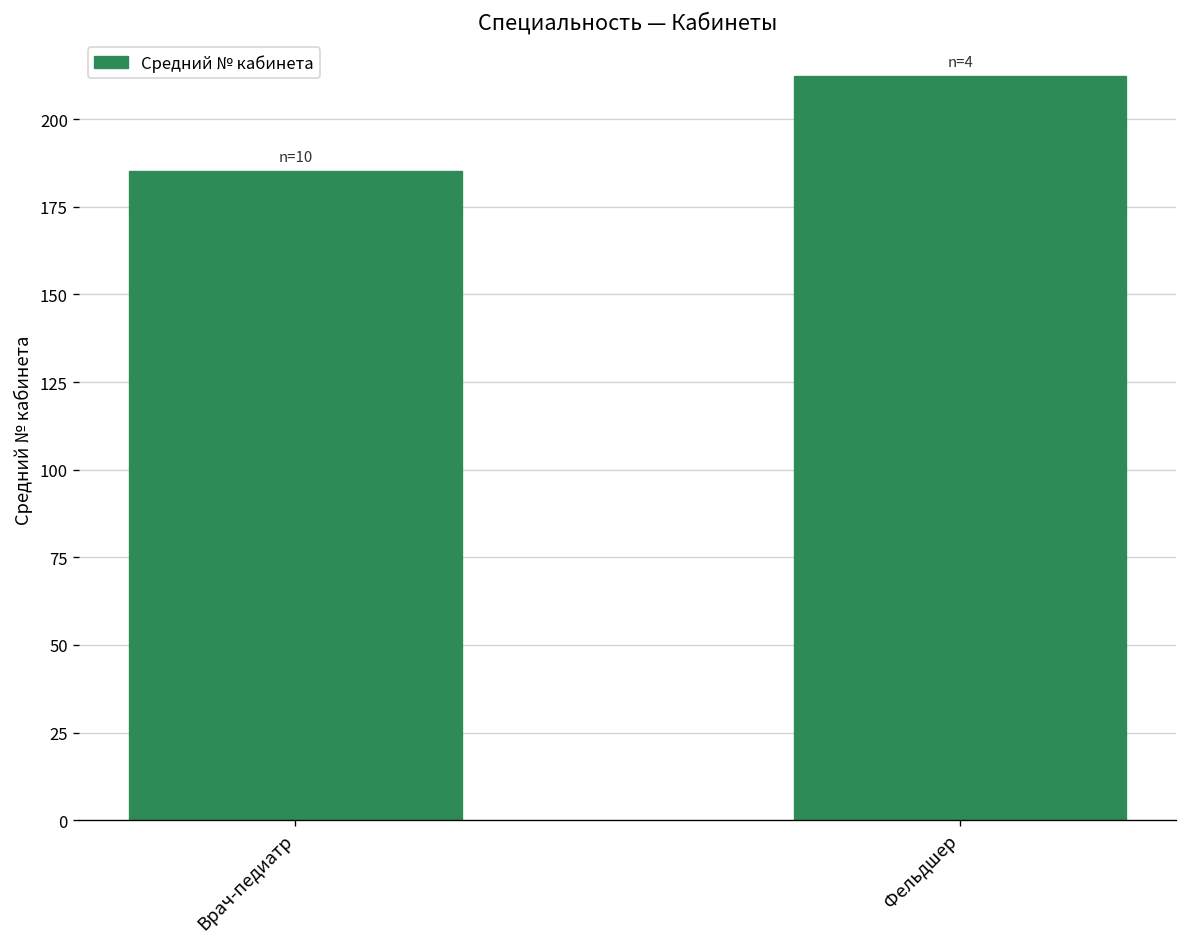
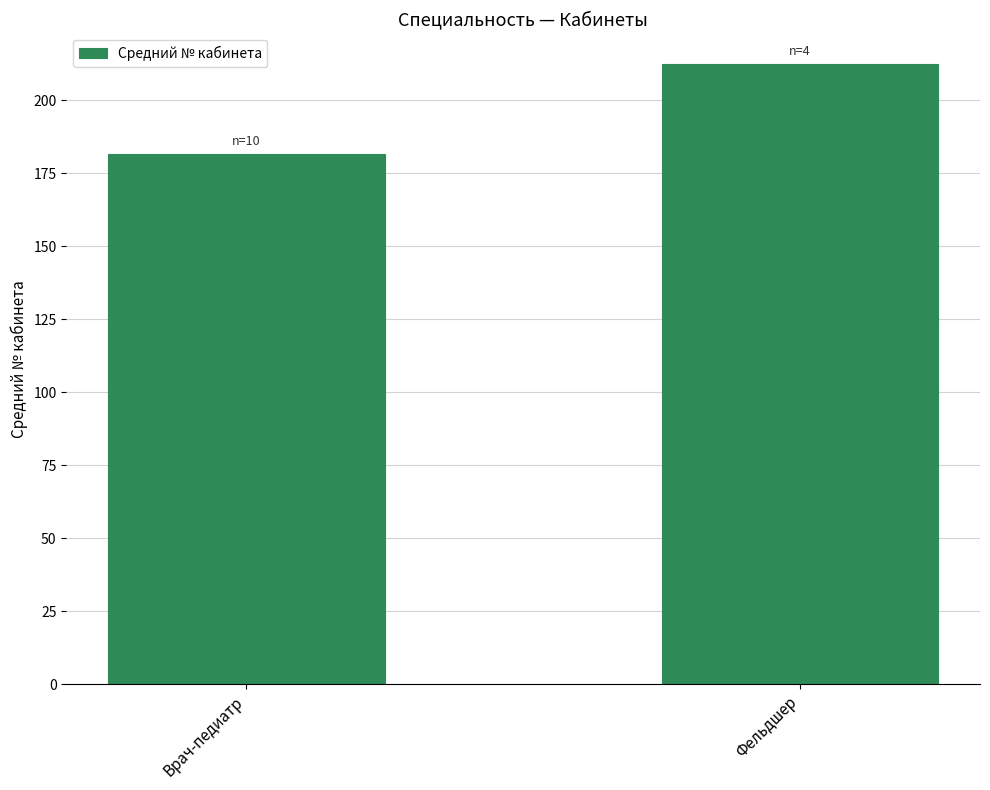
  {
-   "Врач-педиатр": 185
+   "Врач-педиатр": 182
  }
